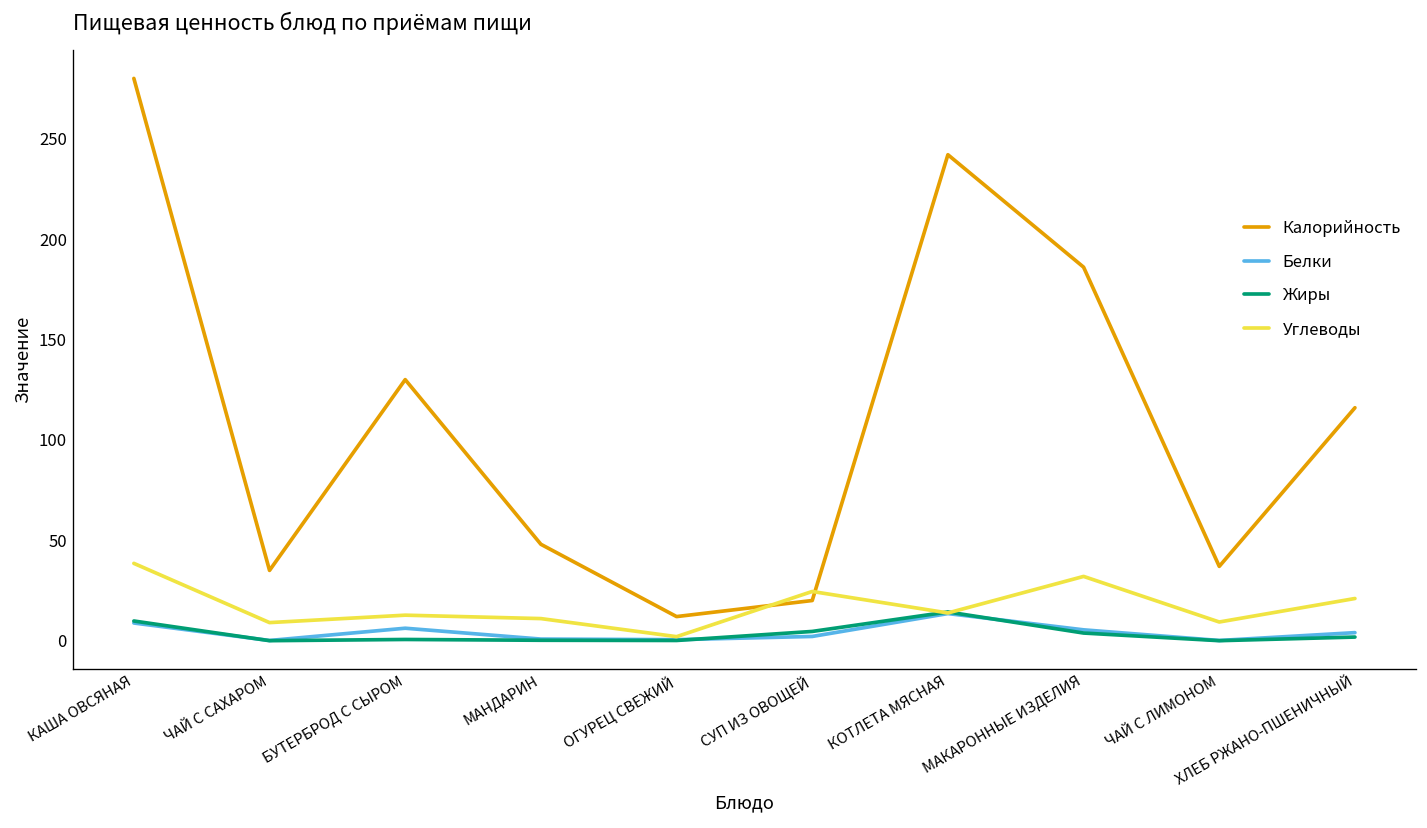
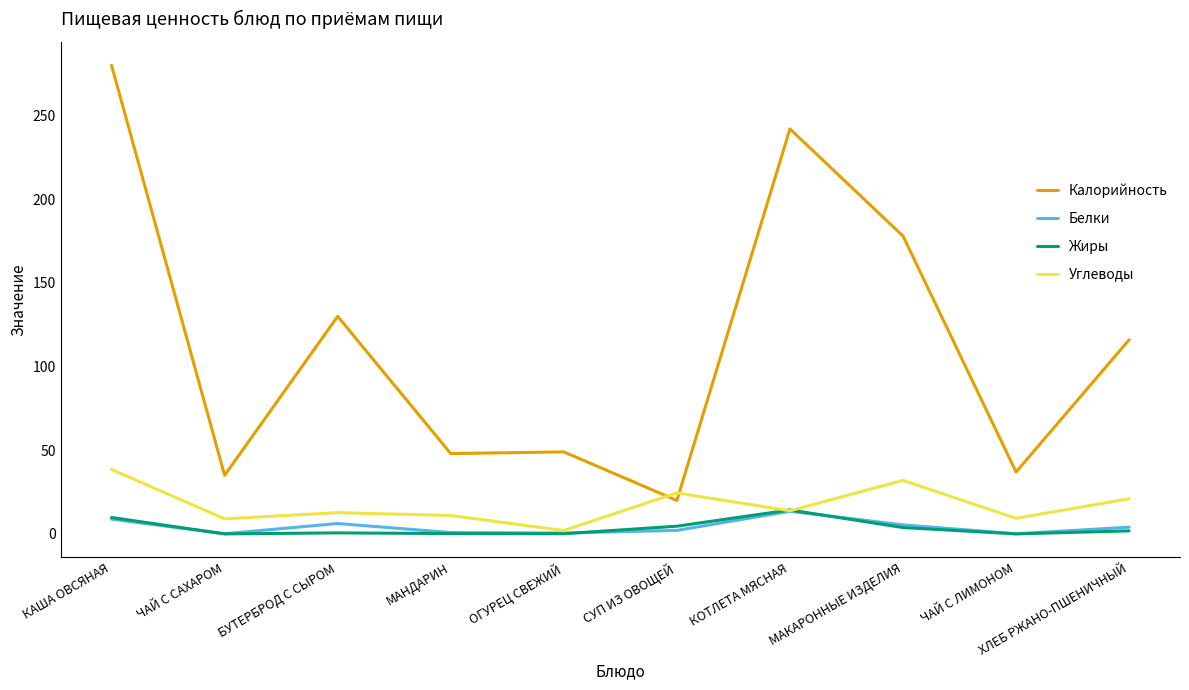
  {
    "Калорийность": {
      "КАША ОВСЯНАЯ": 280,
      "ЧАЙ С САХАРОМ": 35,
      "БУТЕРБРОД С СЫРОМ": 130,
      "МАНДАРИН": 48,
-     "ОГУРЕЦ СВЕЖИЙ": 12,
+     "ОГУРЕЦ СВЕЖИЙ": 49,
      "СУП ИЗ ОВОЩЕЙ": 20,
      "КОТЛЕТА МЯСНАЯ": 242,
-     "МАКАРОННЫЕ ИЗДЕЛИЯ": 186,
+     "МАКАРОННЫЕ ИЗДЕЛИЯ": 178,
      "ЧАЙ С ЛИМОНОМ": 37,
      "ХЛЕБ РЖАНО-ПШЕНИЧНЫЙ": 116
    },
    "Белки": {
      "БУТЕРБРОД С СЫРОМ": 6,
      "СУП ИЗ ОВОЩЕЙ": 2,
      "МАКАРОННЫЕ ИЗДЕЛИЯ": 5,
      "ХЛЕБ РЖАНО-ПШЕНИЧНЫЙ": 4
    },
    "Жиры": {
      "БУТЕРБРОД С СЫРОМ": 1,
      "СУП ИЗ ОВОЩЕЙ": 5,
      "МАКАРОННЫЕ ИЗДЕЛИЯ": 4,
      "ХЛЕБ РЖАНО-ПШЕНИЧНЫЙ": 2
    },
    "Углеводы": {
      "КАША ОВСЯНАЯ": 39,
      "ЧАЙ С САХАРОМ": 9,
      "БУТЕРБРОД С СЫРОМ": 13,
      "МАНДАРИН": 11,
      "СУП ИЗ ОВОЩЕЙ": 25,
      "МАКАРОННЫЕ ИЗДЕЛИЯ": 32,
      "ЧАЙ С ЛИМОНОМ": 9,
      "ХЛЕБ РЖАНО-ПШЕНИЧНЫЙ": 21
    }
  }
